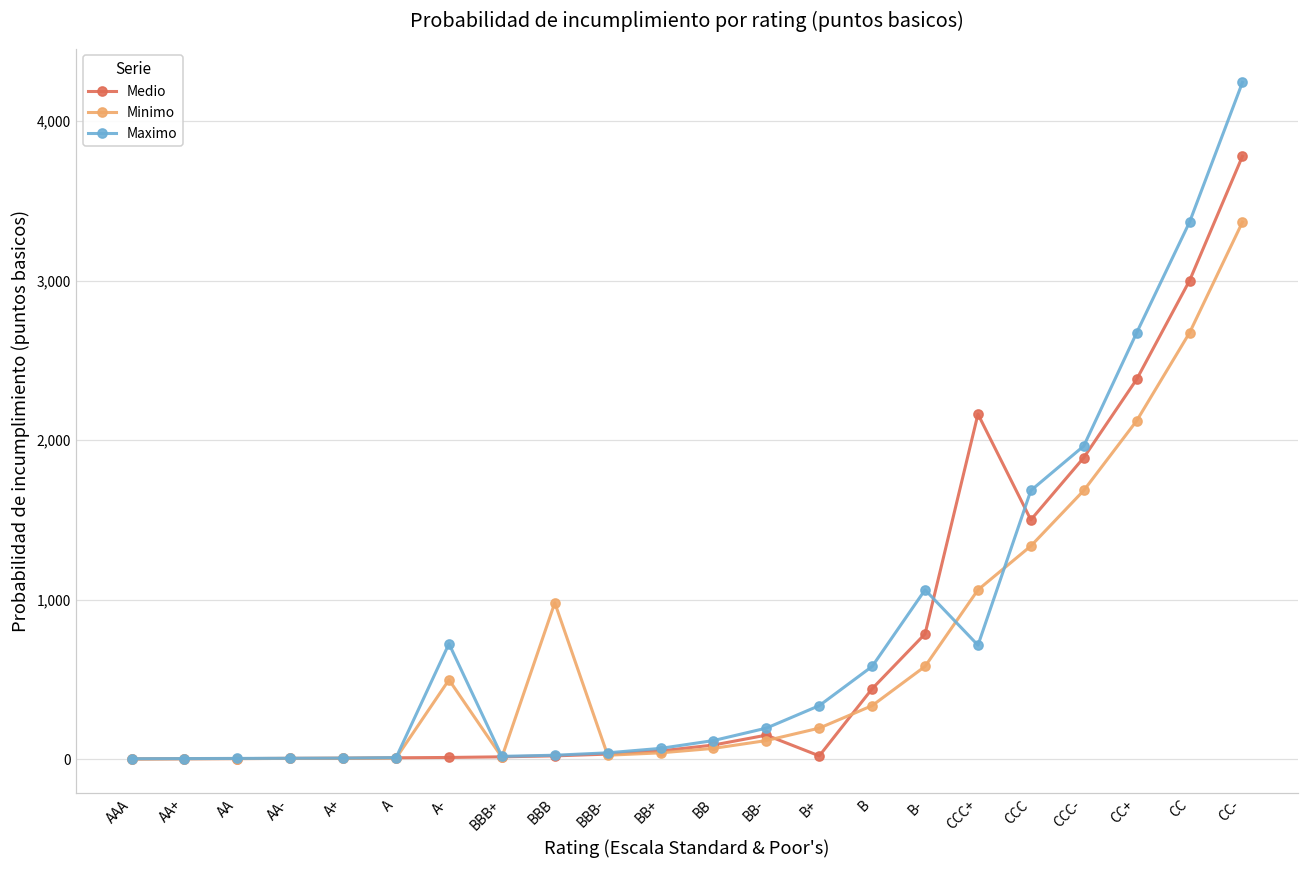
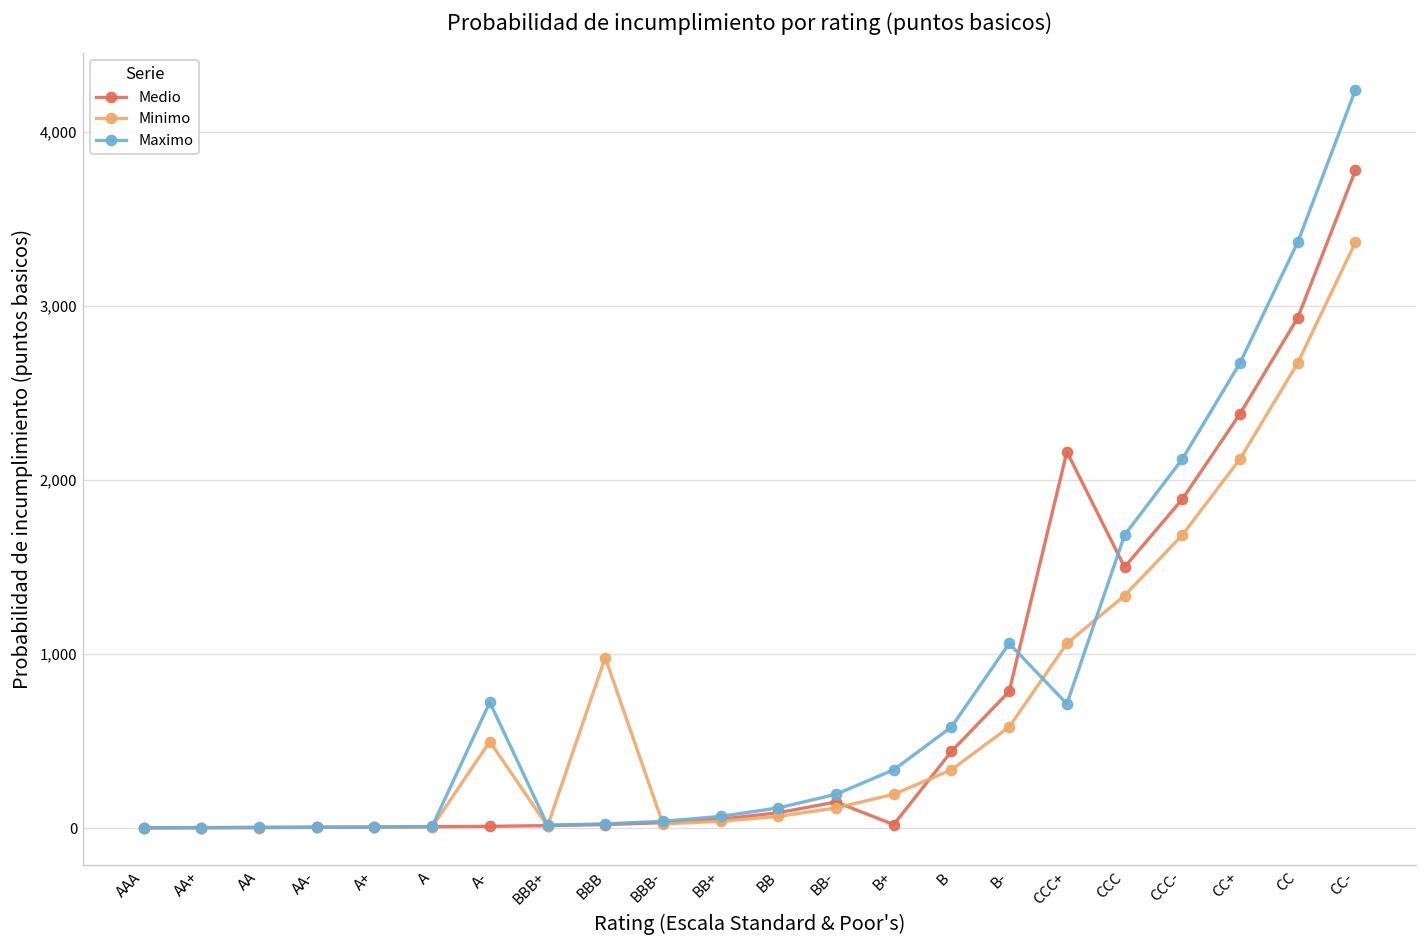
  {
    "Medio": {
      "A-": "10",
      "BB": "90",
      "BB-": "150",
      "B+": "20",
      "B": "440",
      "B-": "790",
      "CCC+": "2,160",
      "CCC": "1,500",
      "CCC-": "1,890",
      "CC+": "2,380",
-     "CC": "3,000",
+     "CC": "2,930",
      "CC-": "3,780"
    },
    "Minimo": {
      "A-": "500",
      "BBB": "980",
      "BB": "70",
      "BB-": "120",
      "B+": "190",
      "B": "340",
      "B-": "580",
      "CCC+": "1,060",
      "CCC": "1,340",
      "CCC-": "1,680",
      "CC+": "2,120",
      "CC": "2,670",
      "CC-": "3,370"
    },
    "Maximo": {
      "A-": "720",
      "BB": "120",
      "BB-": "190",
      "B+": "340",
      "B": "580",
      "B-": "1,060",
      "CCC+": "710",
      "CCC": "1,680",
-     "CCC-": "1,960",
+     "CCC-": "2,120",
      "CC+": "2,670",
      "CC": "3,370",
      "CC-": "4,240"
    }
  }
